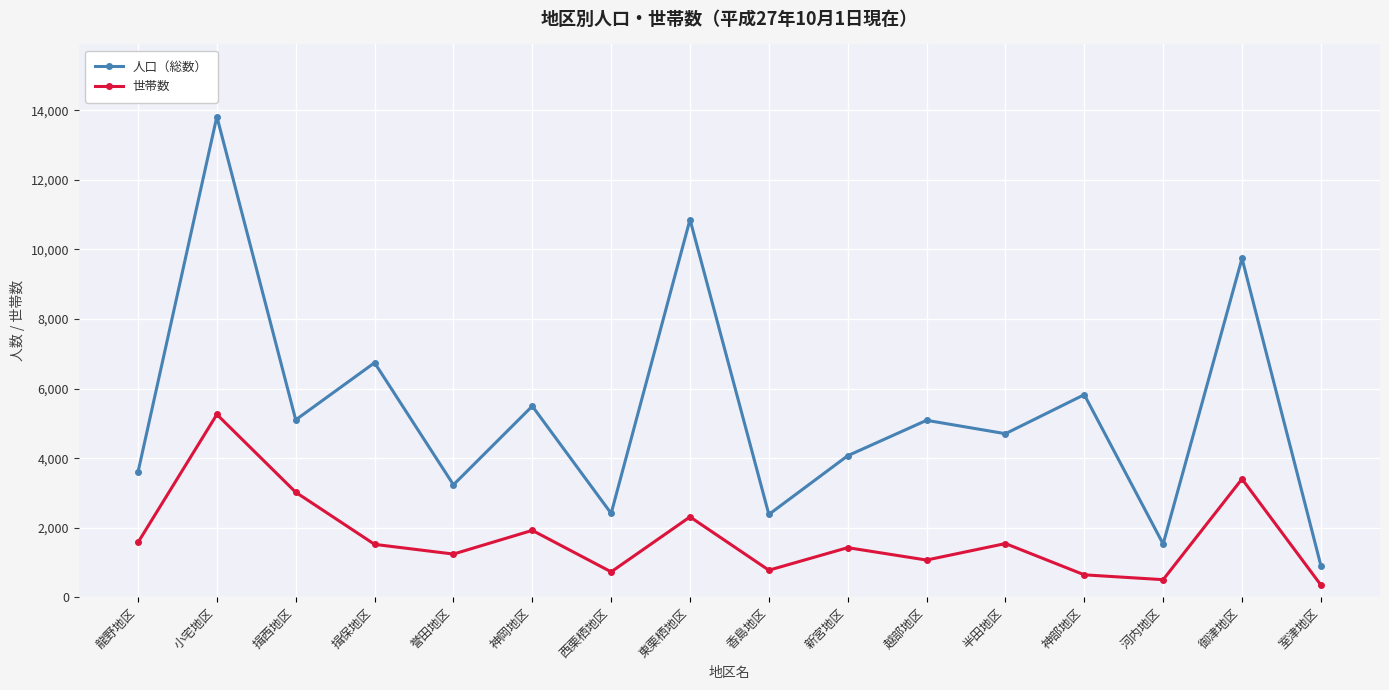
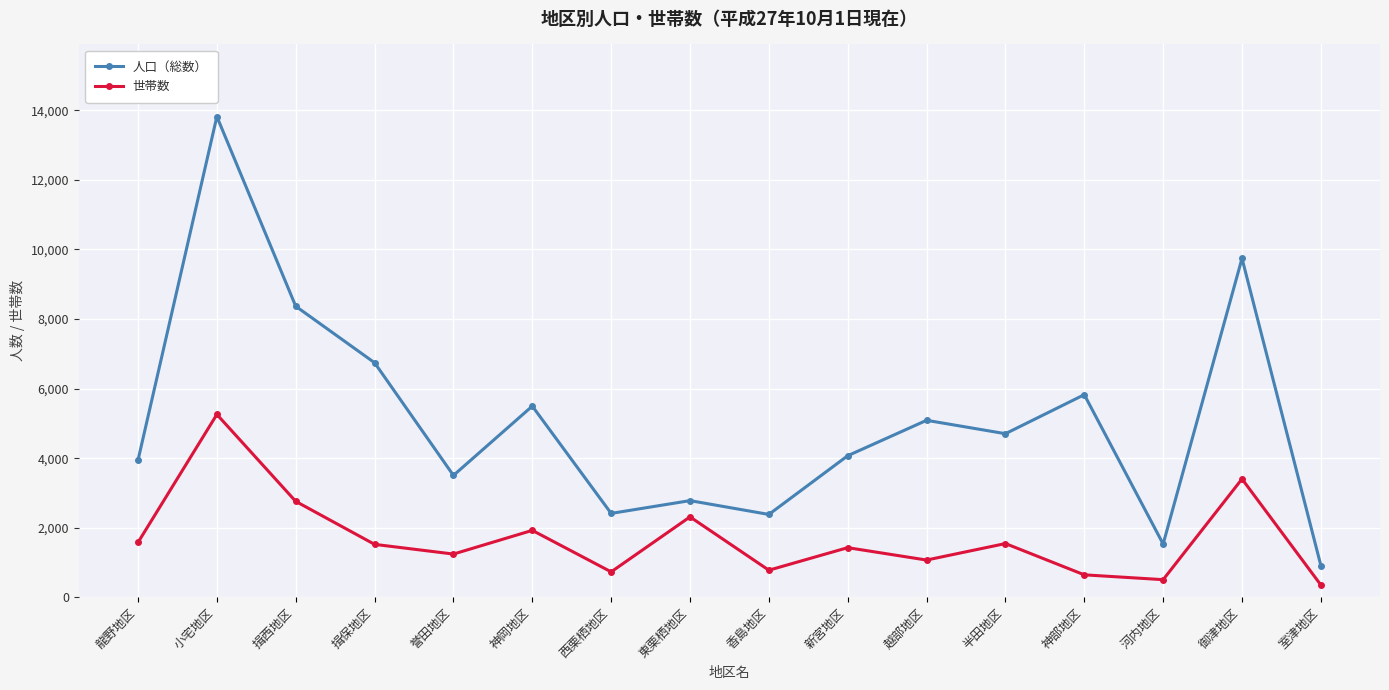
  {
    "人口（総数）": {
-     "龍野地区": "3,600",
+     "龍野地区": "3,900",
      "小宅地区": "13,800",
-     "揖西地区": "5,100",
+     "揖西地区": "8,400",
      "揖保地区": "6,700",
-     "誉田地区": "3,200",
+     "誉田地区": "3,500",
      "神岡地区": "5,500",
      "西栗栖地区": "2,400",
-     "東栗栖地区": "10,900",
+     "東栗栖地区": "2,800",
      "香島地区": "2,400",
      "新宮地区": "4,100",
      "越部地区": "5,100",
      "半田地区": "4,700",
      "神部地区": "5,800",
      "河内地区": "1,500",
      "御津地区": "9,700",
      "室津地区": "900"
    },
    "世帯数": {
      "龍野地区": "1,600",
      "小宅地区": "5,300",
-     "揖西地区": "3,000",
+     "揖西地区": "2,800",
      "揖保地区": "1,500",
      "誉田地区": "1,200",
      "神岡地区": "1,900",
      "西栗栖地区": "700",
      "東栗栖地区": "2,300",
      "香島地区": "800",
      "新宮地区": "1,400",
      "越部地区": "1,100",
      "半田地区": "1,500",
      "神部地区": "600",
      "河内地区": "500",
      "御津地区": "3,400",
      "室津地区": "400"
    }
  }
